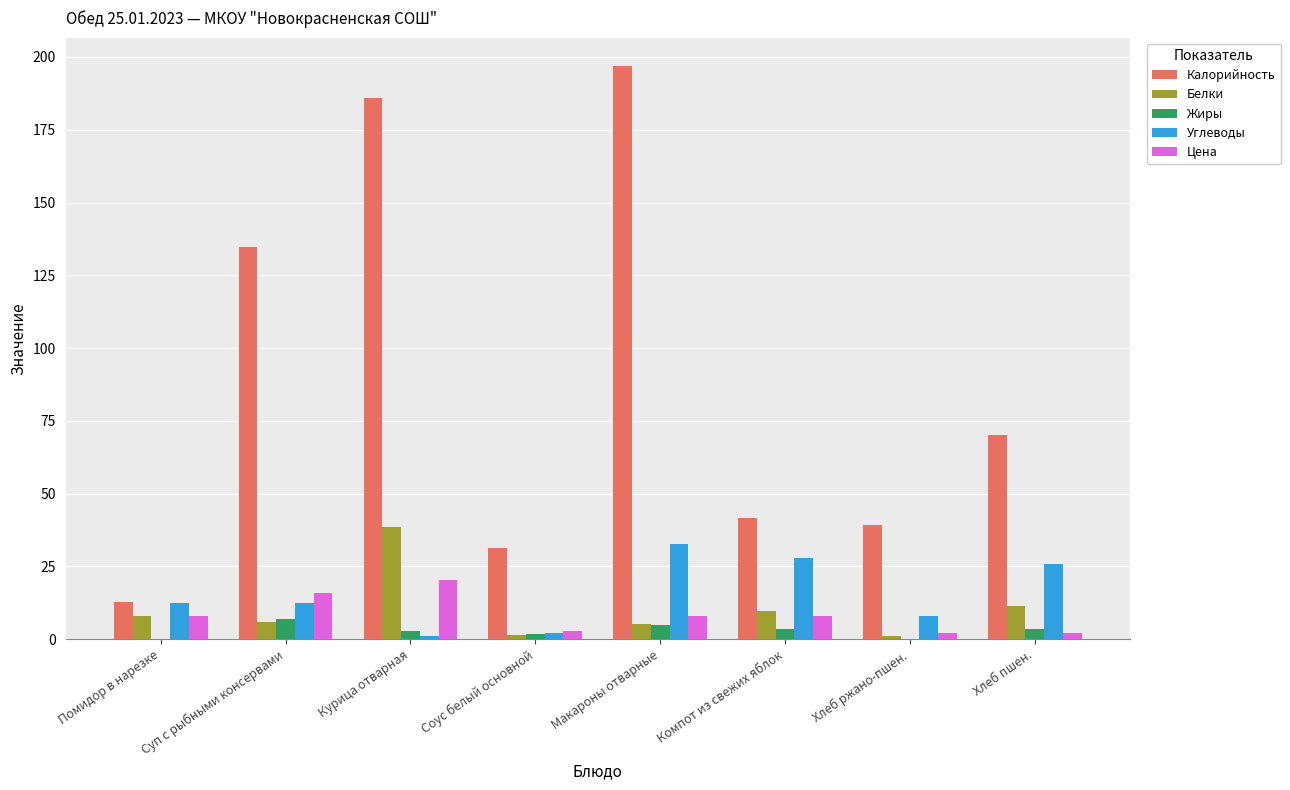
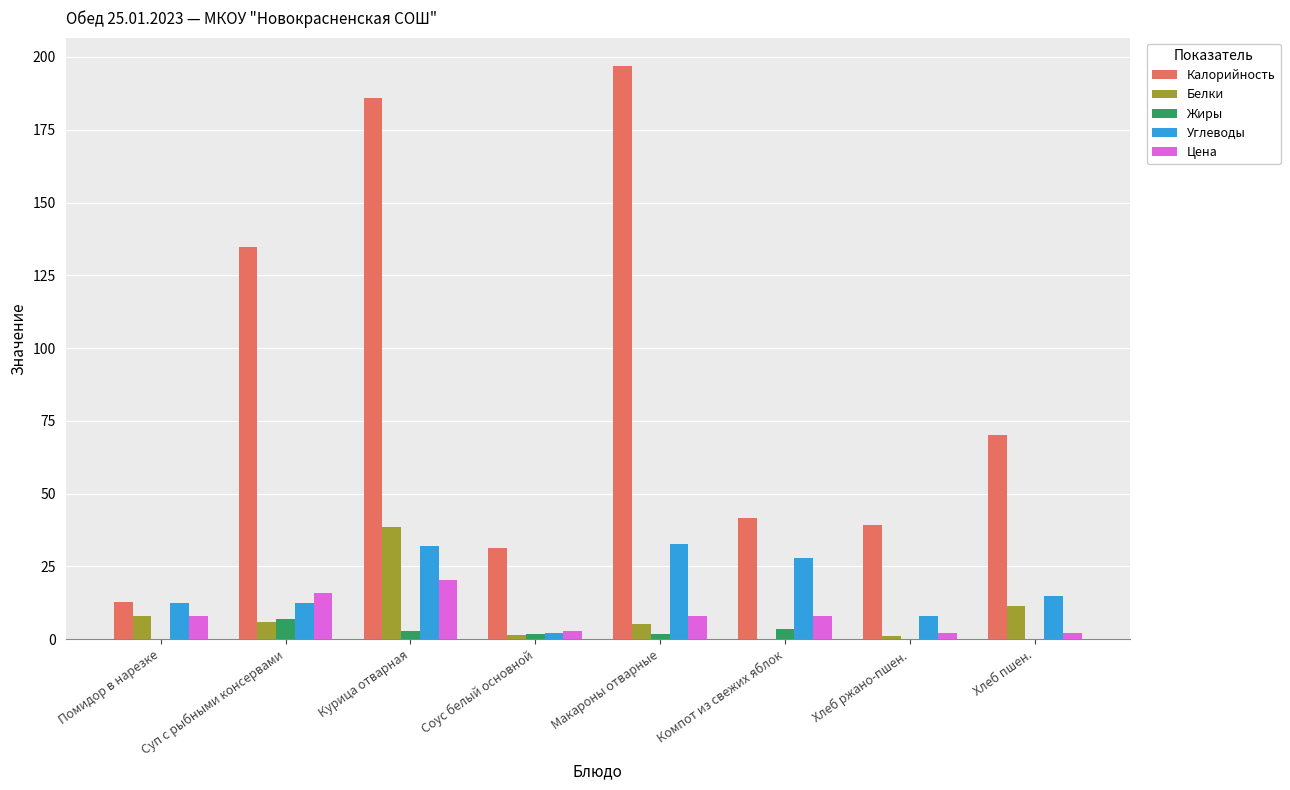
  {
    "Калорийность": {
      "Помидор в нарезке": 13,
      "Суп с рыбными консервами": 135,
      "Курица отварная": 186,
      "Соус белый основной": 31,
      "Макароны отварные": 197,
      "Компот из свежих яблок": 42,
      "Хлеб ржано-пшен.": 39,
      "Хлеб пшен.": 70
    },
    "Белки": {
      "Помидор в нарезке": 8,
      "Суп с рыбными консервами": 6,
      "Курица отварная": 39,
      "Соус белый основной": 1,
      "Макароны отварные": 5,
-     "Компот из свежих яблок": 10,
+     "Компот из свежих яблок": 0,
      "Хлеб ржано-пшен.": 1,
      "Хлеб пшен.": 11
    },
    "Жиры": {
      "Суп с рыбными консервами": 7,
      "Курица отварная": 3,
      "Соус белый основной": 2,
-     "Макароны отварные": 5,
+     "Макароны отварные": 2,
      "Компот из свежих яблок": 4,
-     "Хлеб пшен.": 4
+     "Хлеб пшен.": 0
    },
    "Углеводы": {
      "Помидор в нарезке": 12,
      "Суп с рыбными консервами": 13,
-     "Курица отварная": 1,
+     "Курица отварная": 32,
      "Соус белый основной": 2,
      "Макароны отварные": 33,
      "Компот из свежих яблок": 28,
      "Хлеб ржано-пшен.": 8,
-     "Хлеб пшен.": 26
+     "Хлеб пшен.": 15
    },
    "Цена": {
      "Помидор в нарезке": 8,
      "Суп с рыбными консервами": 16,
      "Курица отварная": 20,
      "Соус белый основной": 3,
      "Макароны отварные": 8,
      "Компот из свежих яблок": 8,
      "Хлеб ржано-пшен.": 2,
      "Хлеб пшен.": 2
    }
  }
